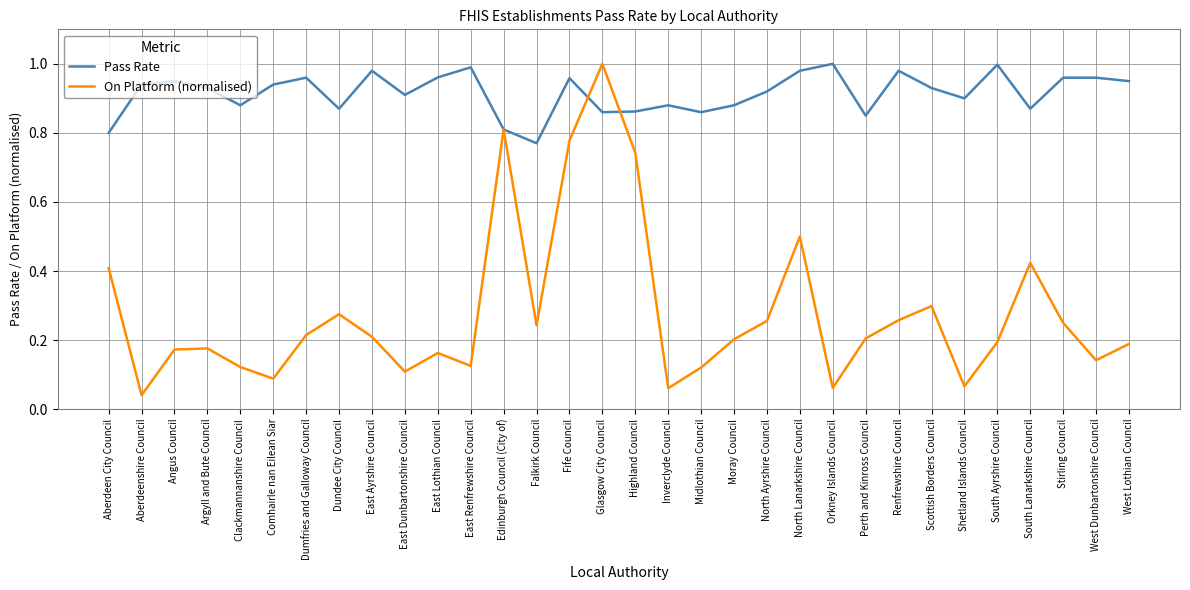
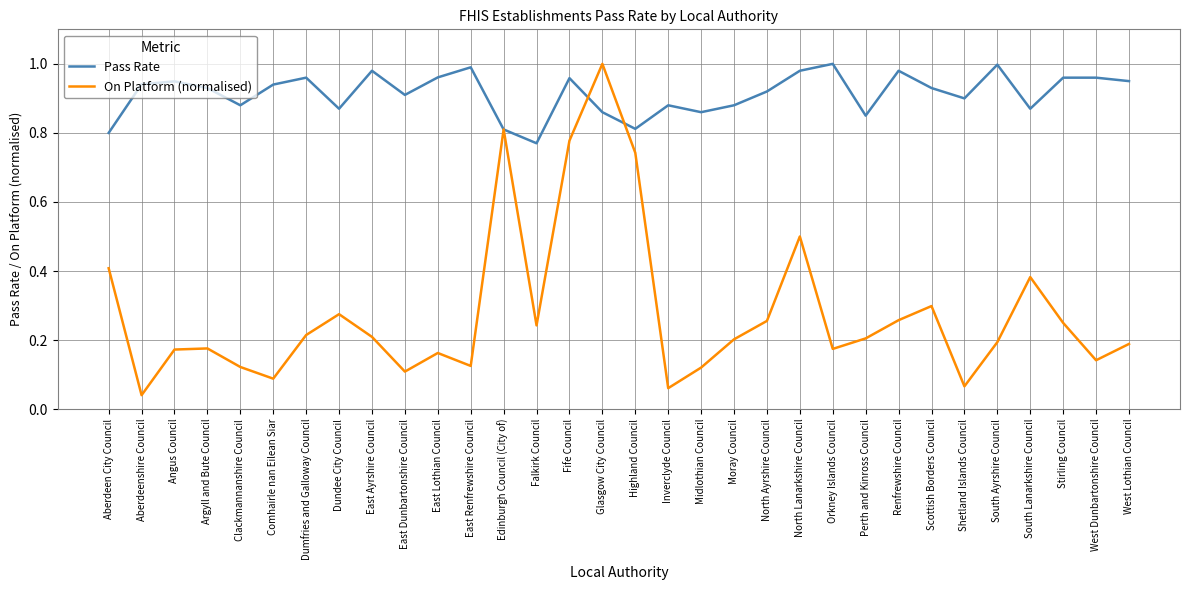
  {
    "Pass Rate": {
      "Aberdeen City Council": 0.80,
      "Clackmannanshire Council": 0.88,
      "Comhairle nan Eilean Siar": 0.94,
      "Dumfries and Galloway Council": 0.96,
      "Dundee City Council": 0.87,
      "East Ayrshire Council": 0.98,
      "East Dunbartonshire Council": 0.91,
      "East Lothian Council": 0.96,
      "East Renfrewshire Council": 0.99,
      "Falkirk Council": 0.77,
      "Fife Council": 0.96,
      "Glasgow City Council": 0.86,
-     "Highland Council": 0.86,
+     "Highland Council": 0.81,
      "Inverclyde Council": 0.88,
      "Midlothian Council": 0.86,
      "Moray Council": 0.88,
      "North Ayrshire Council": 0.92,
      "North Lanarkshire Council": 0.98,
      "Orkney Islands Council": 1.00,
      "Perth and Kinross Council": 0.85,
      "Renfrewshire Council": 0.98,
      "Scottish Borders Council": 0.93,
      "Shetland Islands Council": 0.90,
      "South Ayrshire Council": 1.00,
      "South Lanarkshire Council": 0.87,
      "Stirling Council": 0.96,
      "West Dunbartonshire Council": 0.96,
      "West Lothian Council": 0.95
    },
    "On Platform (normalised)": {
      "Aberdeen City Council": 0.41,
      "Aberdeenshire Council": 0.04,
      "Angus Council": 0.17,
      "Argyll and Bute Council": 0.18,
      "Clackmannanshire Council": 0.12,
      "Comhairle nan Eilean Siar": 0.09,
      "Dumfries and Galloway Council": 0.21,
      "Dundee City Council": 0.27,
      "East Ayrshire Council": 0.21,
      "East Dunbartonshire Council": 0.11,
      "East Lothian Council": 0.16,
      "East Renfrewshire Council": 0.13,
      "Falkirk Council": 0.24,
      "Fife Council": 0.78,
      "Glasgow City Council": 1.00,
      "Highland Council": 0.74,
      "Inverclyde Council": 0.06,
      "Midlothian Council": 0.12,
      "Moray Council": 0.20,
      "North Ayrshire Council": 0.26,
      "North Lanarkshire Council": 0.50,
-     "Orkney Islands Council": 0.06,
+     "Orkney Islands Council": 0.17,
      "Perth and Kinross Council": 0.20,
      "Renfrewshire Council": 0.26,
      "Scottish Borders Council": 0.30,
      "Shetland Islands Council": 0.07,
      "South Ayrshire Council": 0.19,
-     "South Lanarkshire Council": 0.42,
+     "South Lanarkshire Council": 0.38,
      "Stirling Council": 0.25,
      "West Dunbartonshire Council": 0.14,
      "West Lothian Council": 0.19
    }
  }
